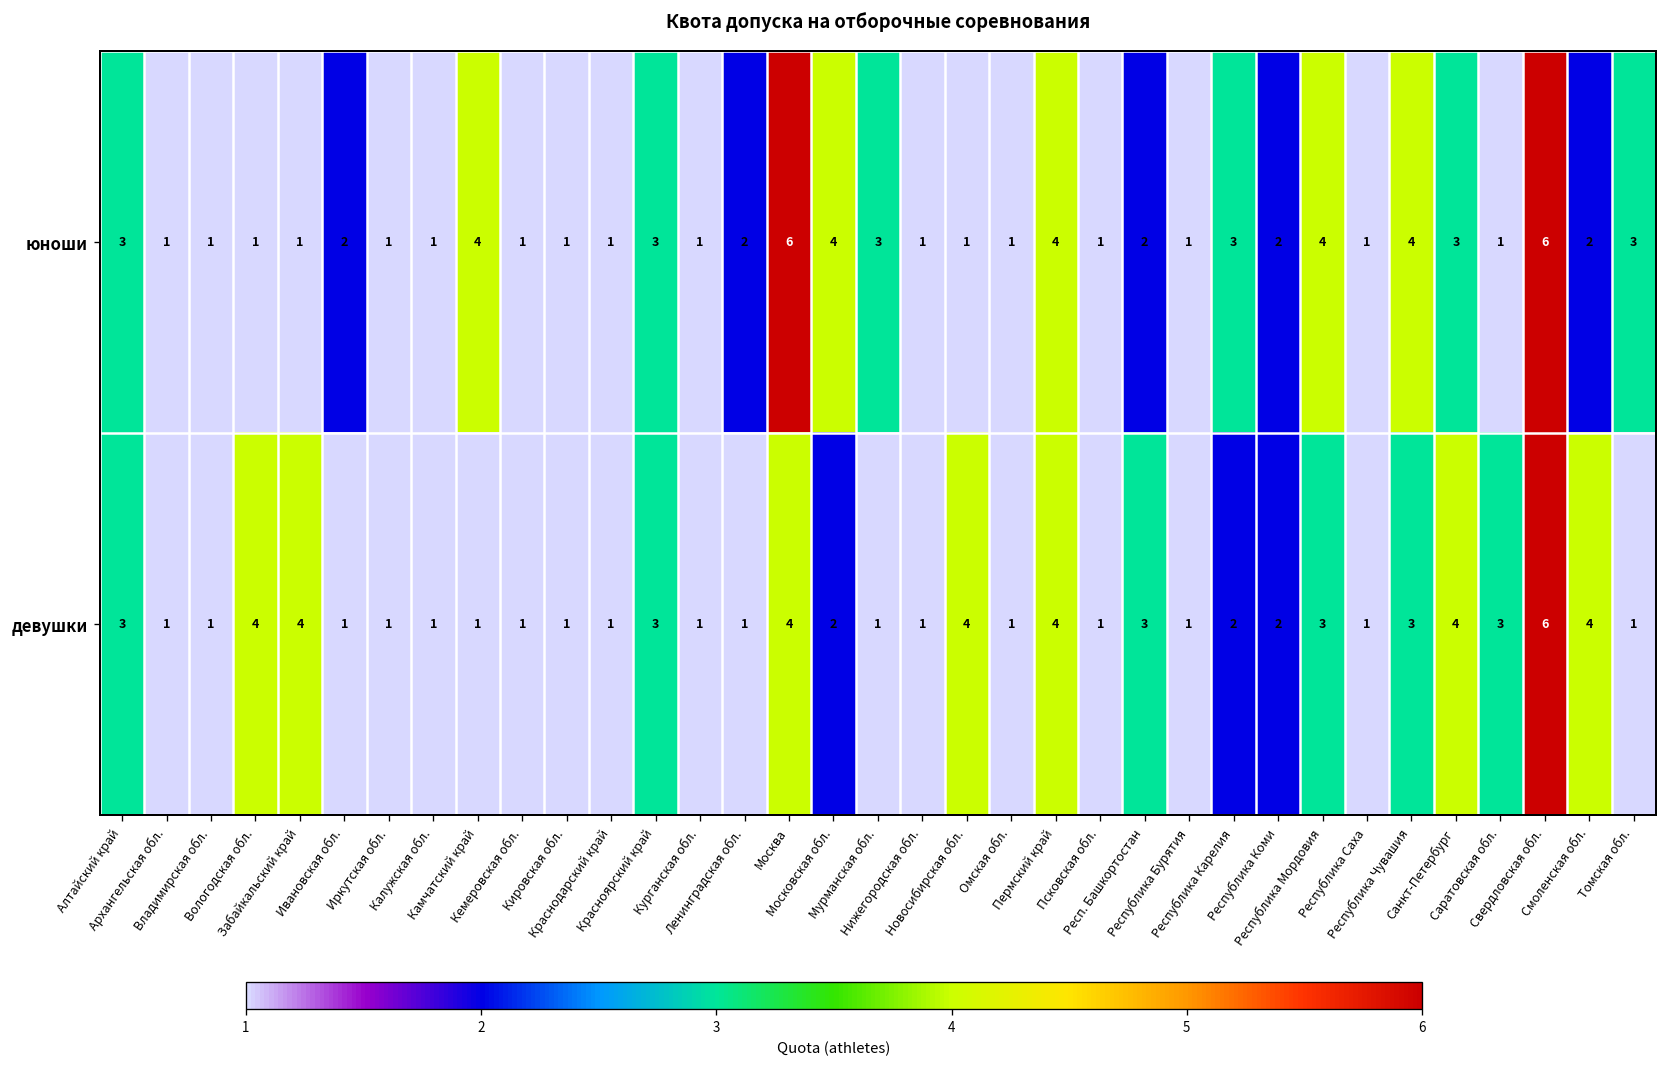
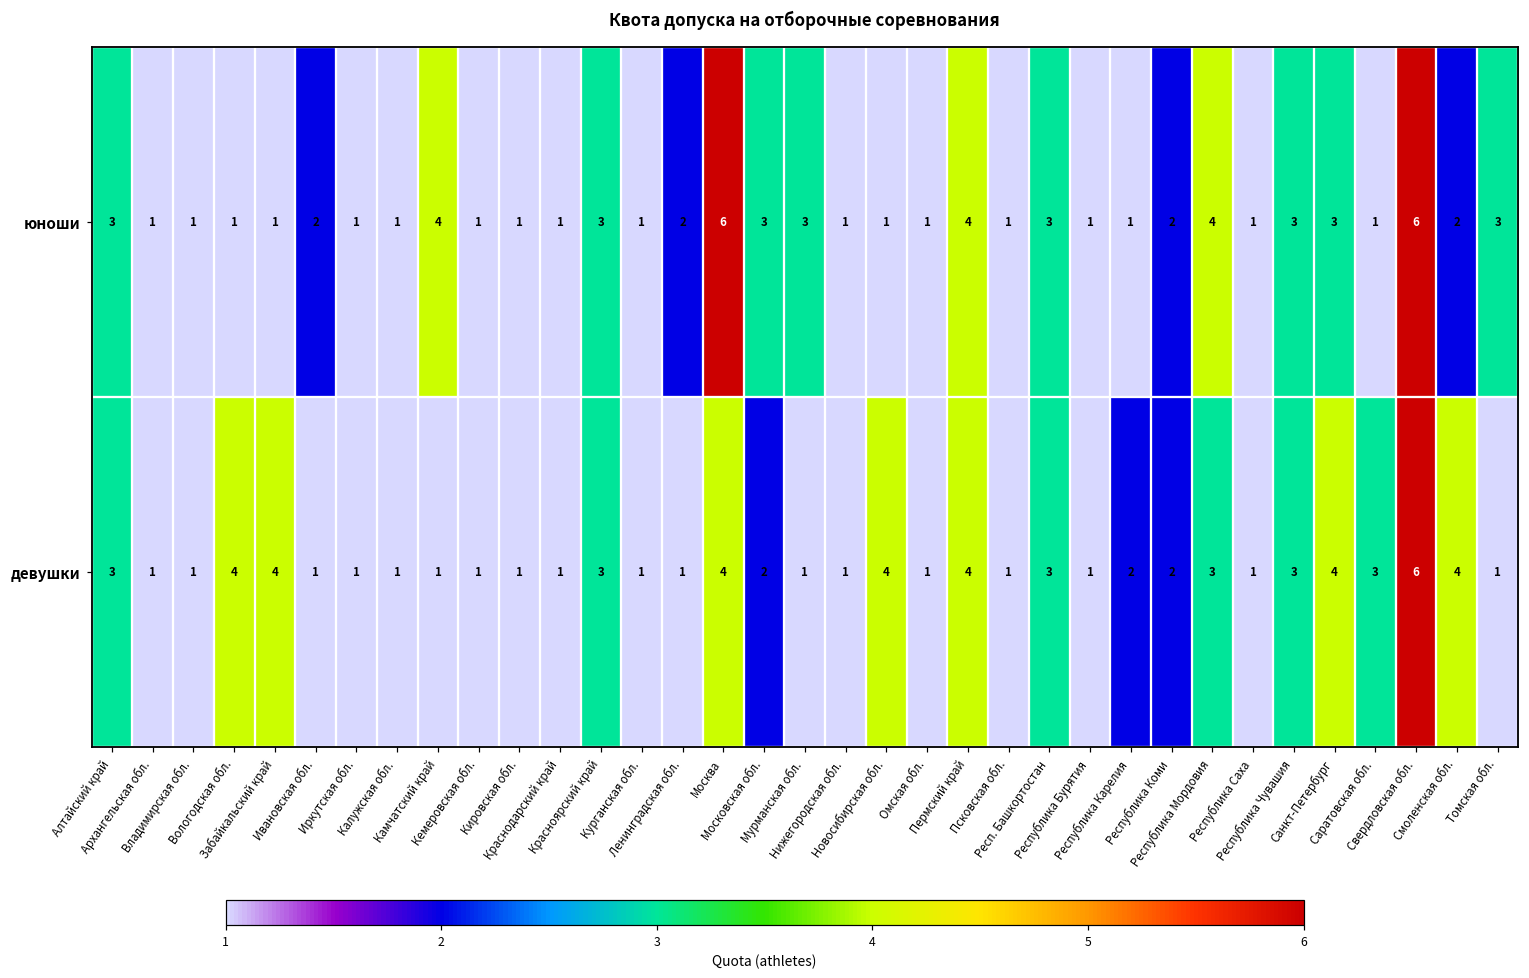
  {
    "юноши": {
      "Алтайский край": 3,
      "Архангельская обл.": 1,
      "Владимирская обл.": 1,
      "Вологодская обл.": 1,
      "Забайкальский край": 1,
      "Ивановская обл.": 2,
      "Иркутская обл.": 1,
      "Калужская обл.": 1,
      "Камчатский край": 4,
      "Кемеровская обл.": 1,
      "Кировская обл.": 1,
      "Краснодарский край": 1,
      "Красноярский край": 3,
      "Курганская обл.": 1,
      "Ленинградская обл.": 2,
      "Москва": 6,
-     "Московская обл.": 4,
+     "Московская обл.": 3,
      "Мурманская обл.": 3,
      "Нижегородская обл.": 1,
      "Новосибирская обл.": 1,
      "Омская обл.": 1,
      "Пермский край": 4,
      "Псковская обл.": 1,
-     "Респ. Башкортостан": 2,
+     "Респ. Башкортостан": 3,
      "Республика Бурятия": 1,
-     "Республика Карелия": 3,
+     "Республика Карелия": 1,
      "Республика Коми": 2,
      "Республика Мордовия": 4,
      "Республика Саха": 1,
-     "Республика Чувашия": 4,
+     "Республика Чувашия": 3,
      "Санкт-Петербург": 3,
      "Саратовская обл.": 1,
      "Свердловская обл.": 6,
      "Смоленская обл.": 2,
      "Томская обл.": 3
    },
    "девушки": {
      "Алтайский край": 3,
      "Архангельская обл.": 1,
      "Владимирская обл.": 1,
      "Вологодская обл.": 4,
      "Забайкальский край": 4,
      "Ивановская обл.": 1,
      "Иркутская обл.": 1,
      "Калужская обл.": 1,
      "Камчатский край": 1,
      "Кемеровская обл.": 1,
      "Кировская обл.": 1,
      "Краснодарский край": 1,
      "Красноярский край": 3,
      "Курганская обл.": 1,
      "Ленинградская обл.": 1,
      "Москва": 4,
      "Московская обл.": 2,
      "Мурманская обл.": 1,
      "Нижегородская обл.": 1,
      "Новосибирская обл.": 4,
      "Омская обл.": 1,
      "Пермский край": 4,
      "Псковская обл.": 1,
      "Респ. Башкортостан": 3,
      "Республика Бурятия": 1,
      "Республика Карелия": 2,
      "Республика Коми": 2,
      "Республика Мордовия": 3,
      "Республика Саха": 1,
      "Республика Чувашия": 3,
      "Санкт-Петербург": 4,
      "Саратовская обл.": 3,
      "Свердловская обл.": 6,
      "Смоленская обл.": 4,
      "Томская обл.": 1
    }
  }
